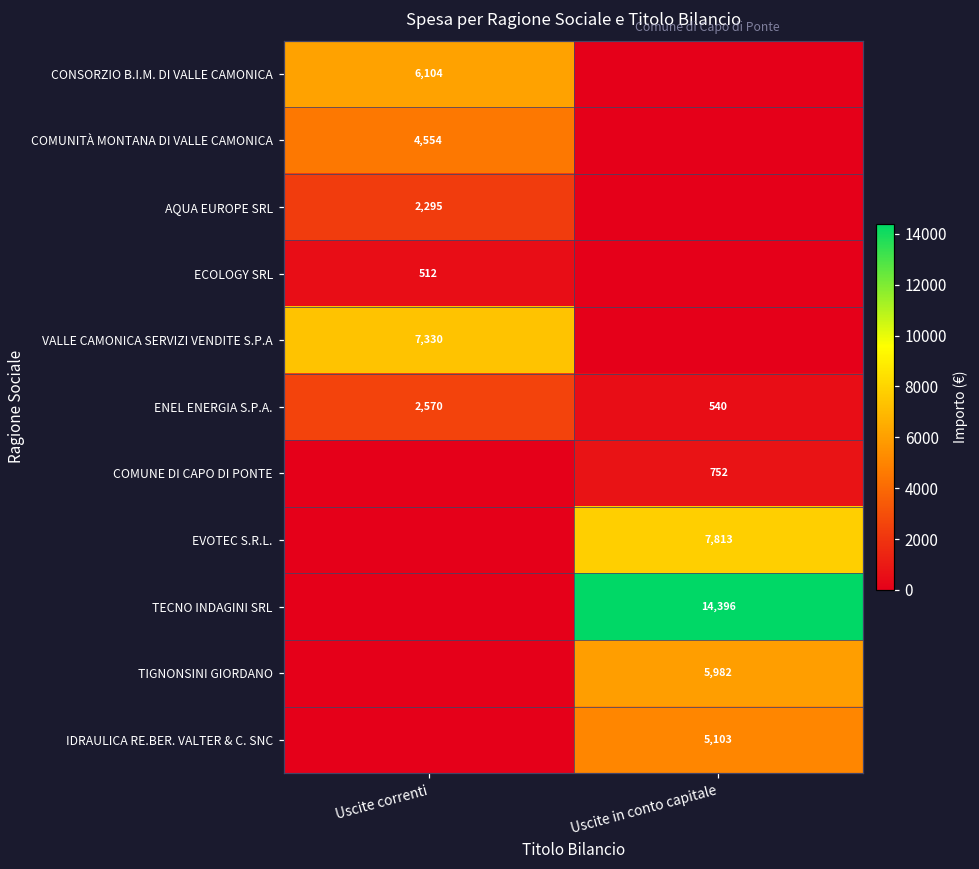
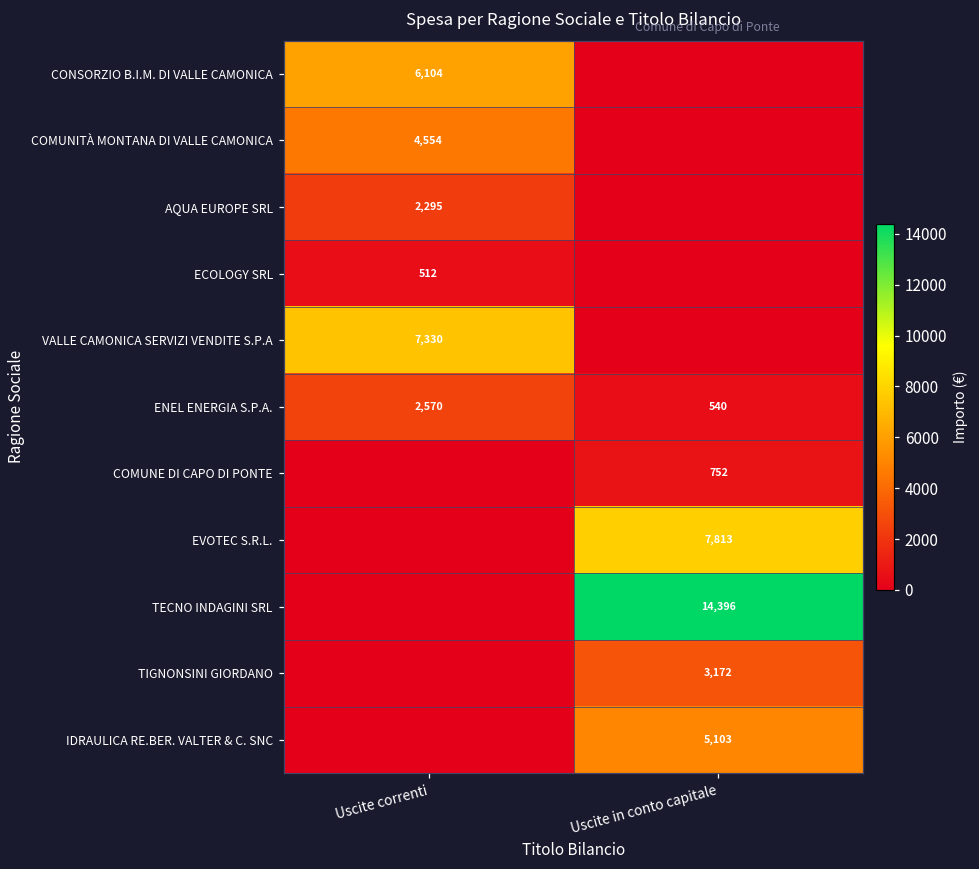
  {
    "CONSORZIO B.I.M. DI VALLE CAMONICA": {
      "Uscite correnti": "6,104"
    },
    "COMUNITÀ MONTANA DI VALLE CAMONICA": {
      "Uscite correnti": "4,554"
    },
    "AQUA EUROPE SRL": {
      "Uscite correnti": "2,295"
    },
    "ECOLOGY SRL": {
      "Uscite correnti": "512"
    },
    "VALLE CAMONICA SERVIZI VENDITE S.P.A": {
      "Uscite correnti": "7,330"
    },
    "ENEL ENERGIA S.P.A.": {
      "Uscite correnti": "2,570",
      "Uscite in conto capitale": "540"
    },
    "COMUNE DI CAPO DI PONTE": {
      "Uscite in conto capitale": "752"
    },
    "EVOTEC S.R.L.": {
      "Uscite in conto capitale": "7,813"
    },
    "TECNO INDAGINI SRL": {
      "Uscite in conto capitale": "14,396"
    },
    "TIGNONSINI GIORDANO": {
-     "Uscite in conto capitale": "5,982"
+     "Uscite in conto capitale": "3,172"
    },
    "IDRAULICA RE.BER. VALTER & C. SNC": {
      "Uscite in conto capitale": "5,103"
    }
  }
